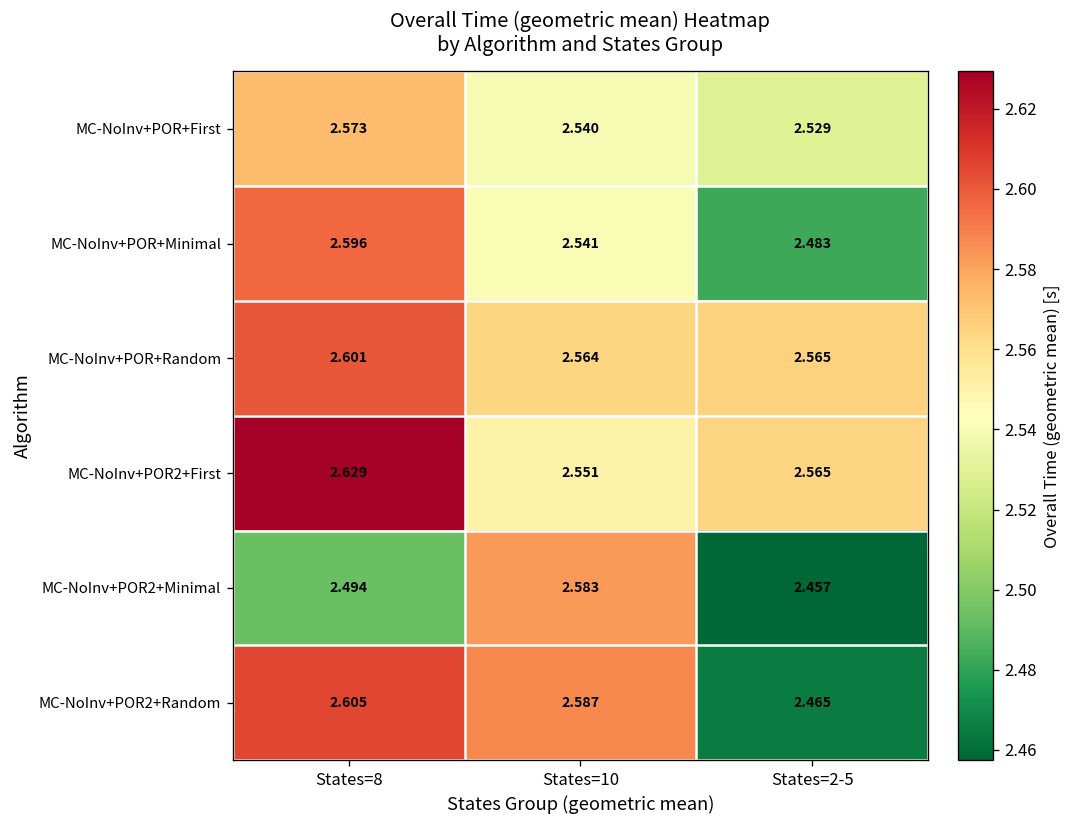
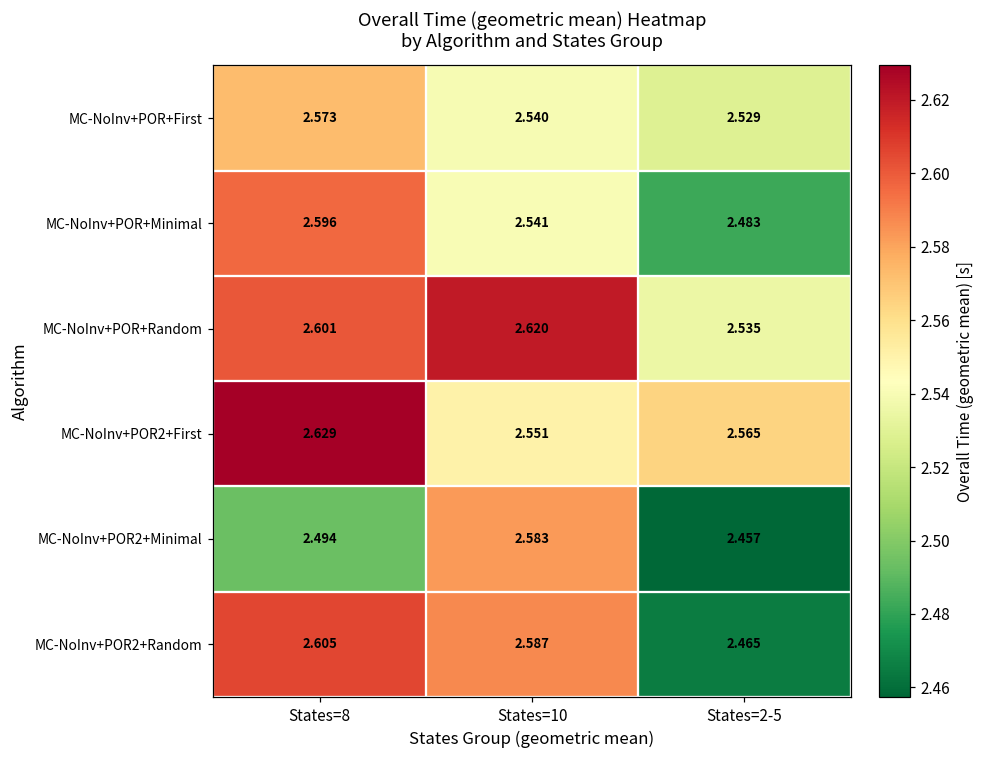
  {
    "MC-NoInv+POR+First": {
      "States=8": 2.573,
      "States=10": 2.540,
      "States=2-5": 2.529
    },
    "MC-NoInv+POR+Minimal": {
      "States=8": 2.596,
      "States=10": 2.541,
      "States=2-5": 2.483
    },
    "MC-NoInv+POR+Random": {
      "States=8": 2.601,
-     "States=10": 2.564,
-     "States=2-5": 2.565
+     "States=10": 2.620,
+     "States=2-5": 2.535
    },
    "MC-NoInv+POR2+First": {
      "States=8": 2.629,
      "States=10": 2.551,
      "States=2-5": 2.565
    },
    "MC-NoInv+POR2+Minimal": {
      "States=8": 2.494,
      "States=10": 2.583,
      "States=2-5": 2.457
    },
    "MC-NoInv+POR2+Random": {
      "States=8": 2.605,
      "States=10": 2.587,
      "States=2-5": 2.465
    }
  }
